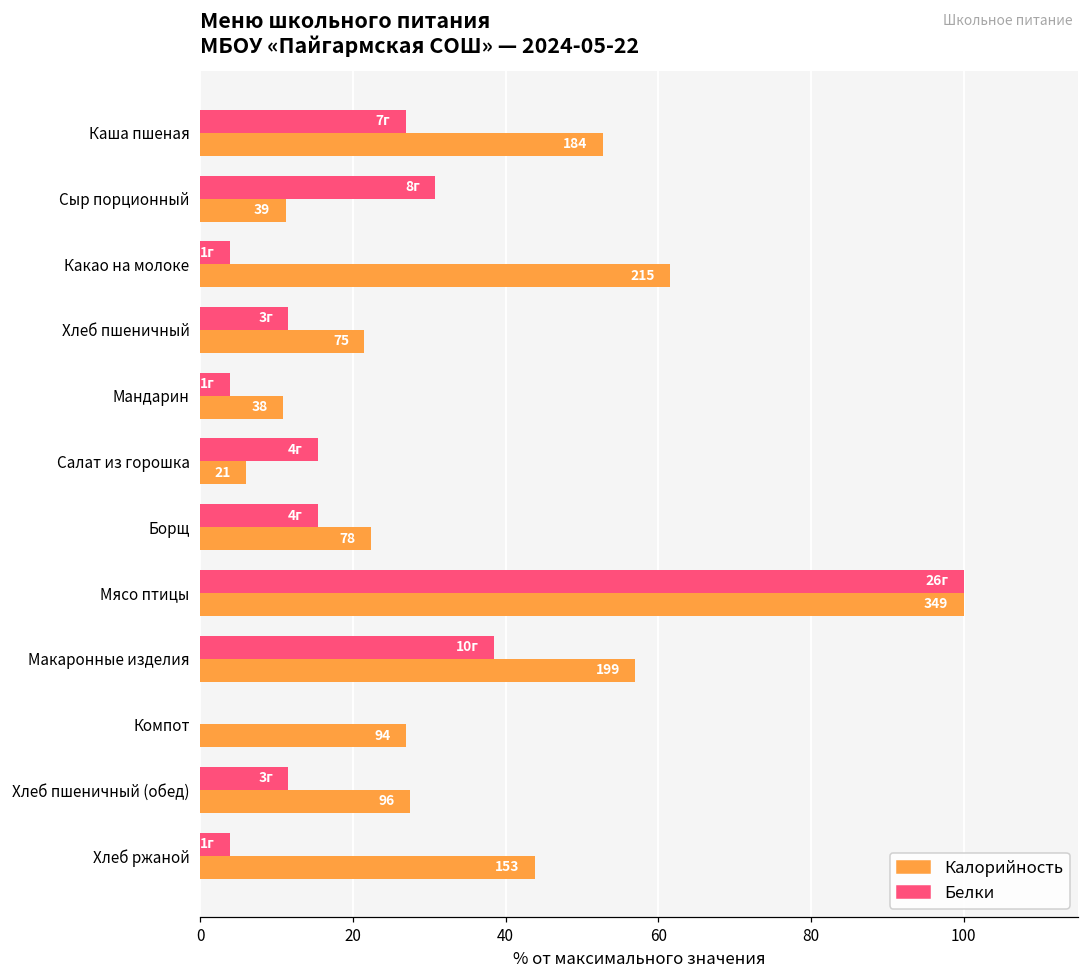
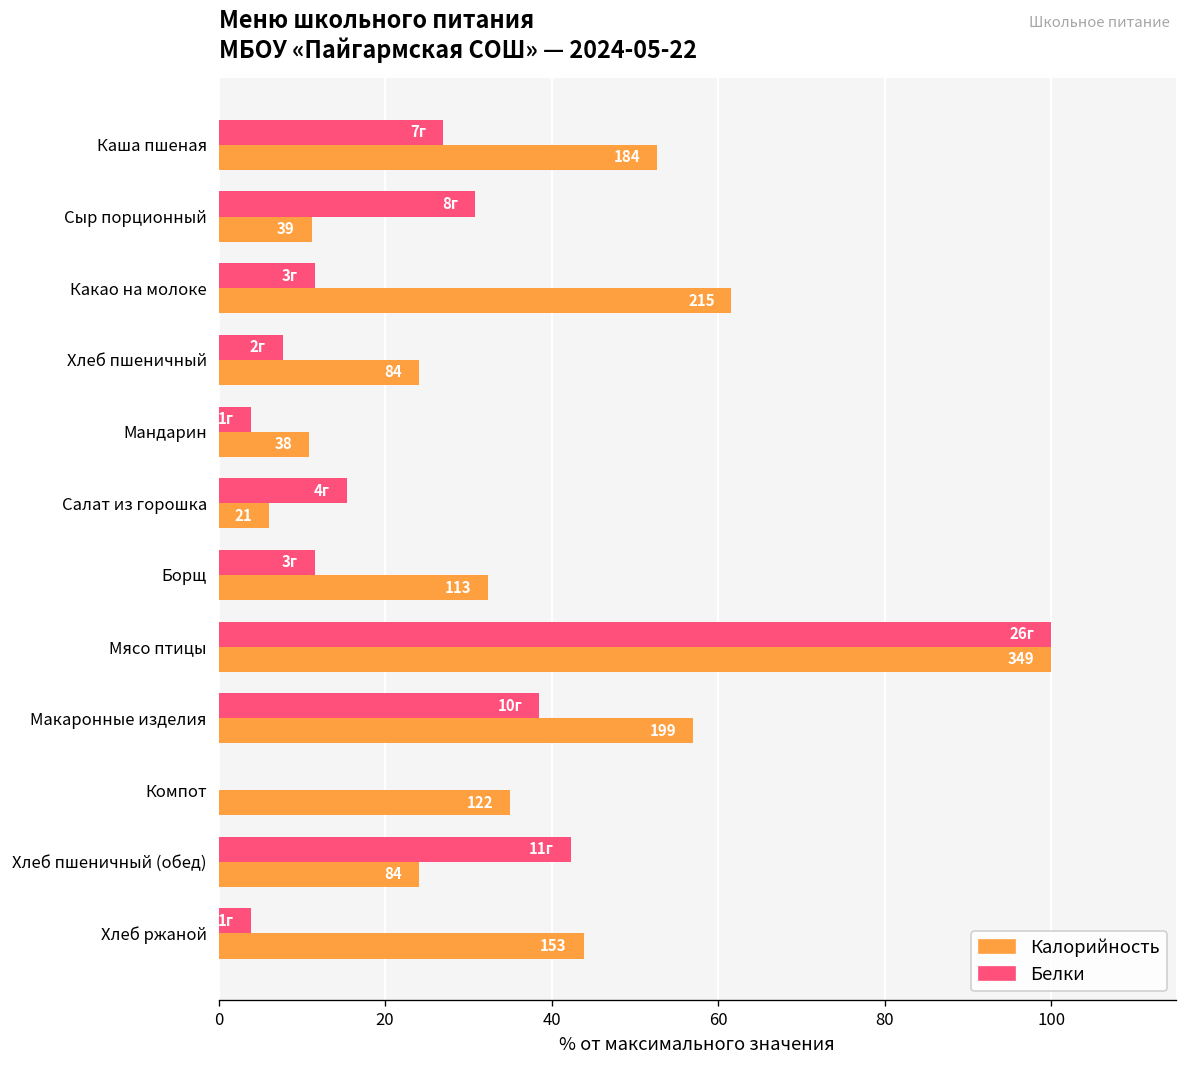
  {
    "Калорийность": {
-     "Хлеб пшеничный": "75",
-     "Борщ": "78",
-     "Компот": "94",
-     "Хлеб пшеничный (обед)": "96"
+     "Хлеб пшеничный": "84",
+     "Борщ": "113",
+     "Компот": "122",
+     "Хлеб пшеничный (обед)": "84"
    },
    "Белки": {
-     "Какао на молоке": "1г",
-     "Хлеб пшеничный": "3г",
-     "Борщ": "4г",
-     "Хлеб пшеничный (обед)": "3г"
+     "Какао на молоке": "3г",
+     "Хлеб пшеничный": "2г",
+     "Борщ": "3г",
+     "Хлеб пшеничный (обед)": "11г"
    }
  }
